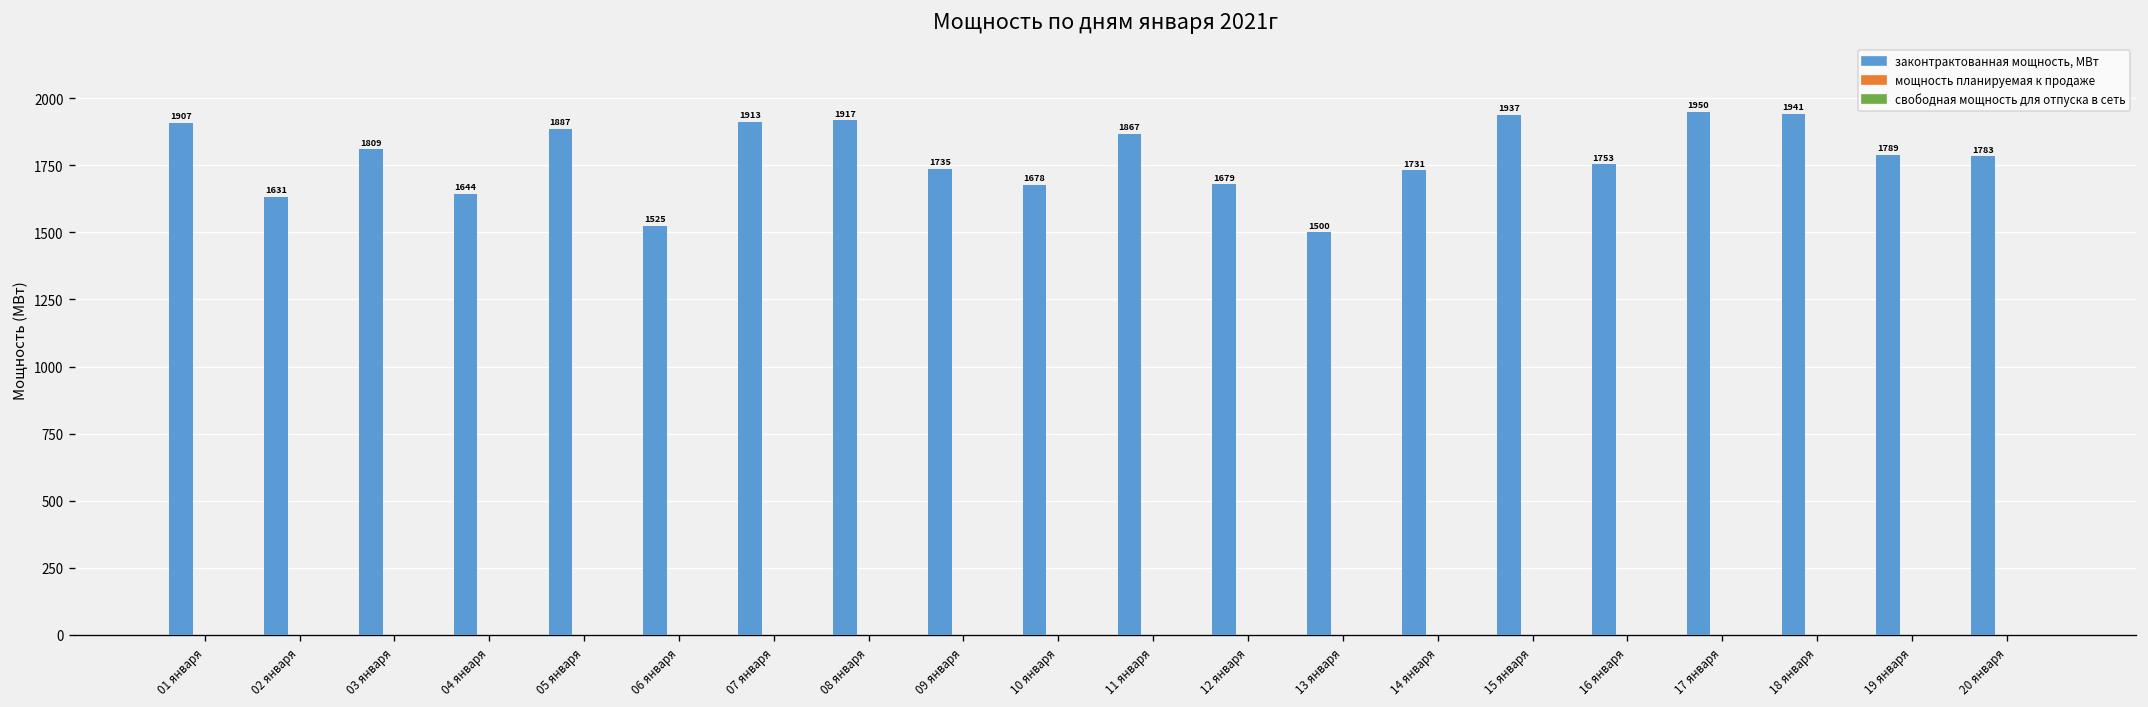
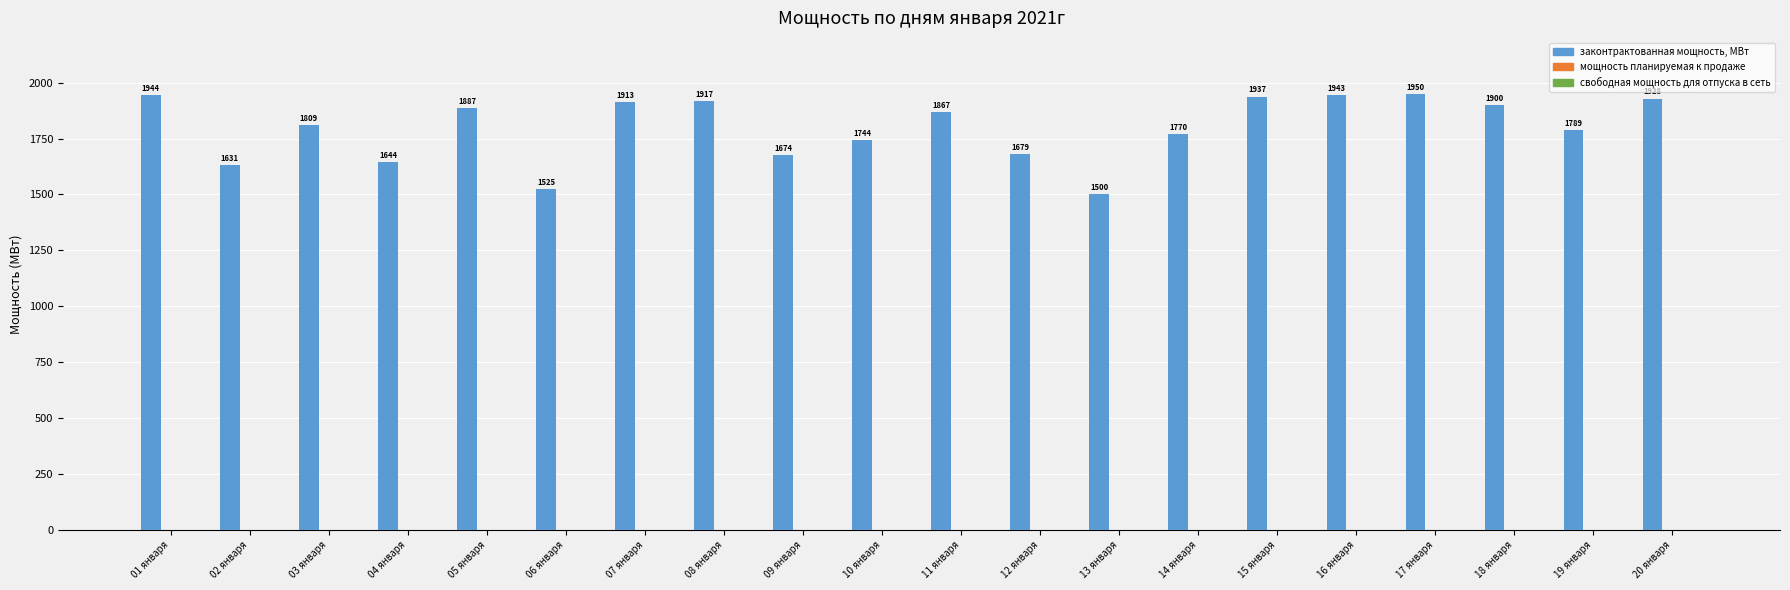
  {
    "законтрактованная мощность, МВт": {
-     "01 января": 1907,
+     "01 января": 1944,
      "02 января": 1631,
      "03 января": 1809,
      "04 января": 1644,
      "05 января": 1887,
      "06 января": 1525,
      "07 января": 1913,
      "08 января": 1917,
-     "09 января": 1735,
-     "10 января": 1678,
+     "09 января": 1674,
+     "10 января": 1744,
      "11 января": 1867,
      "12 января": 1679,
      "13 января": 1500,
-     "14 января": 1731,
+     "14 января": 1770,
      "15 января": 1937,
-     "16 января": 1753,
+     "16 января": 1943,
      "17 января": 1950,
-     "18 января": 1941,
+     "18 января": 1900,
      "19 января": 1789,
-     "20 января": 1780
+     "20 января": 1930
    },
    "мощность планируемая к продаже": {
      "01 января": 0,
      "02 января": 0,
      "03 января": 0,
      "04 января": 0,
      "05 января": 0,
      "06 января": 0,
      "07 января": 0,
      "08 января": 0,
      "09 января": 0,
      "10 января": 0,
      "11 января": 0,
      "12 января": 0,
      "13 января": 0,
      "14 января": 0,
      "15 января": 0,
      "16 января": 0,
      "17 января": 0,
      "18 января": 0,
      "19 января": 0,
      "20 января": 0
    },
    "свободная мощность для отпуска в сеть": {
      "01 января": 0,
      "02 января": 0,
      "03 января": 0,
      "04 января": 0,
      "05 января": 0,
      "06 января": 0,
      "07 января": 0,
      "08 января": 0,
      "09 января": 0,
      "10 января": 0,
      "11 января": 0,
      "12 января": 0,
      "13 января": 0,
      "14 января": 0,
      "15 января": 0,
      "16 января": 0,
      "17 января": 0,
      "18 января": 0,
      "19 января": 0,
      "20 января": 0
    }
  }
